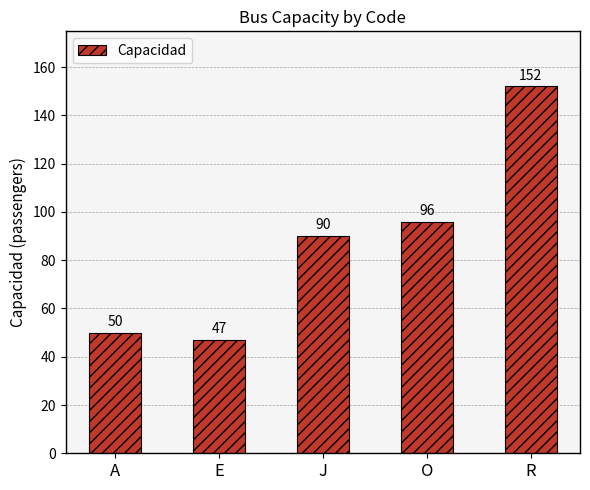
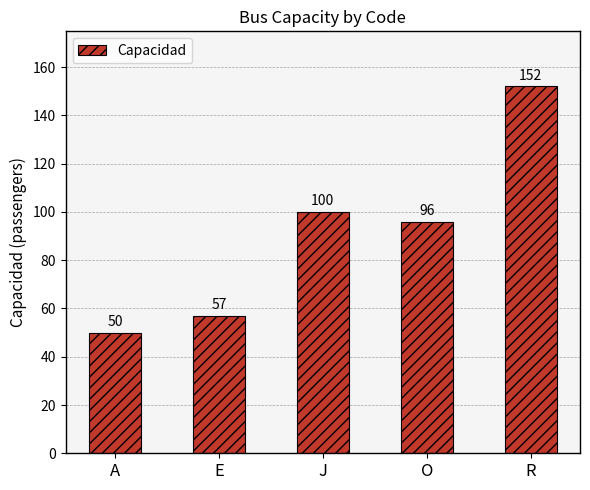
  {
    "A": 50,
-   "E": 47,
-   "J": 90,
+   "E": 57,
+   "J": 100,
    "O": 96,
    "R": 152
  }
